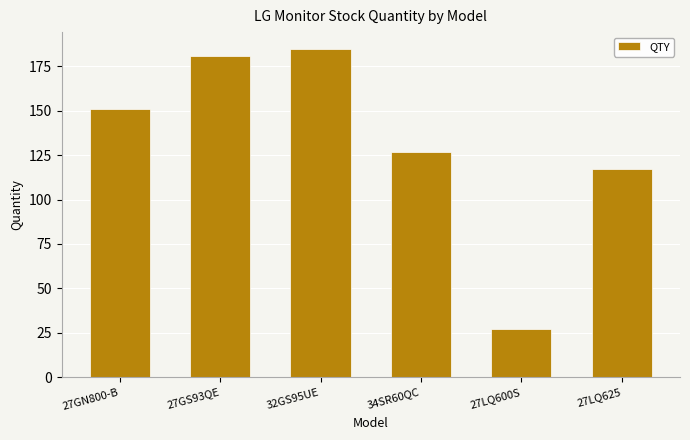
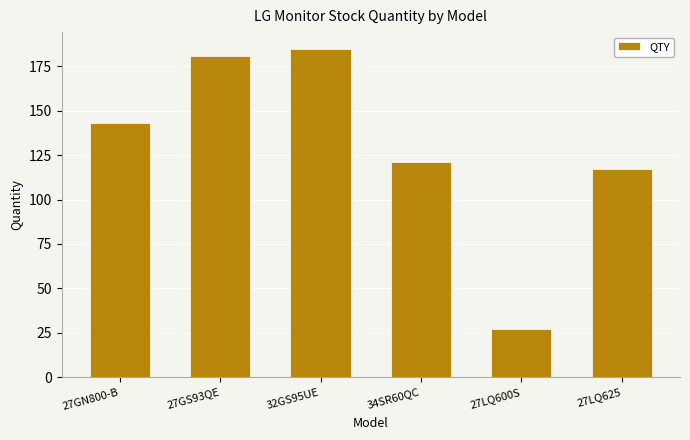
  {
-   "27GN800-B": 151,
+   "27GN800-B": 143,
    "27GS93QE": 181,
    "32GS95UE": 185,
-   "34SR60QC": 127,
+   "34SR60QC": 121,
    "27LQ600S": 27,
    "27LQ625": 117
  }
